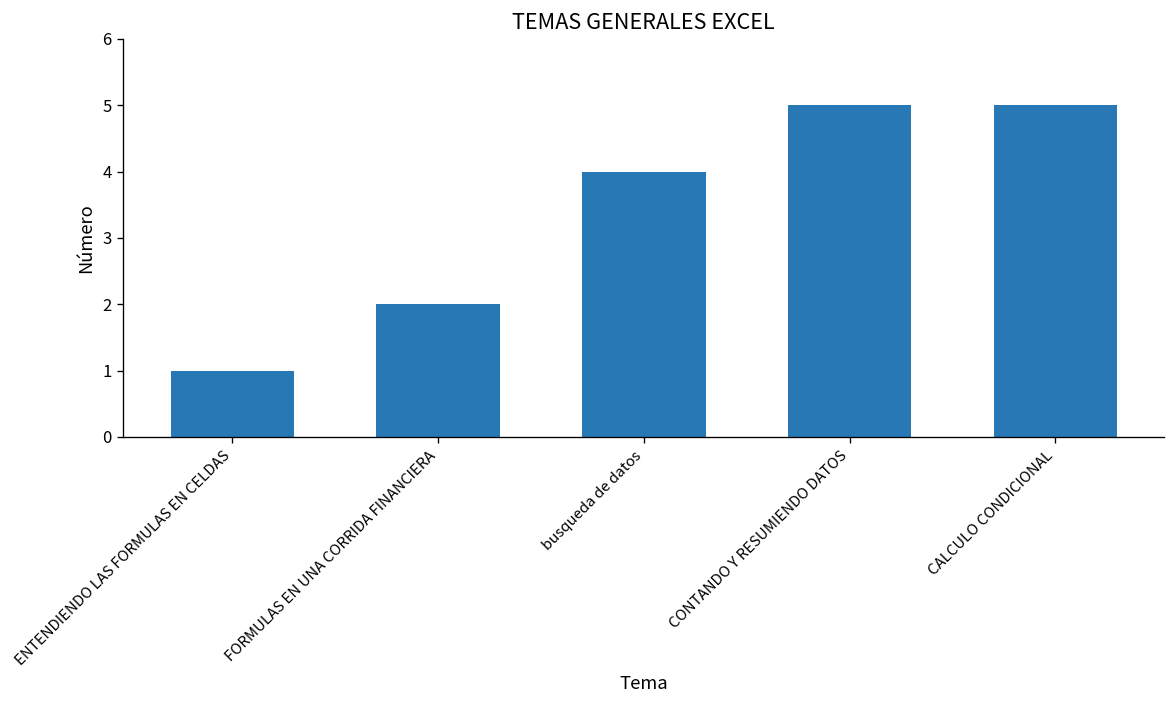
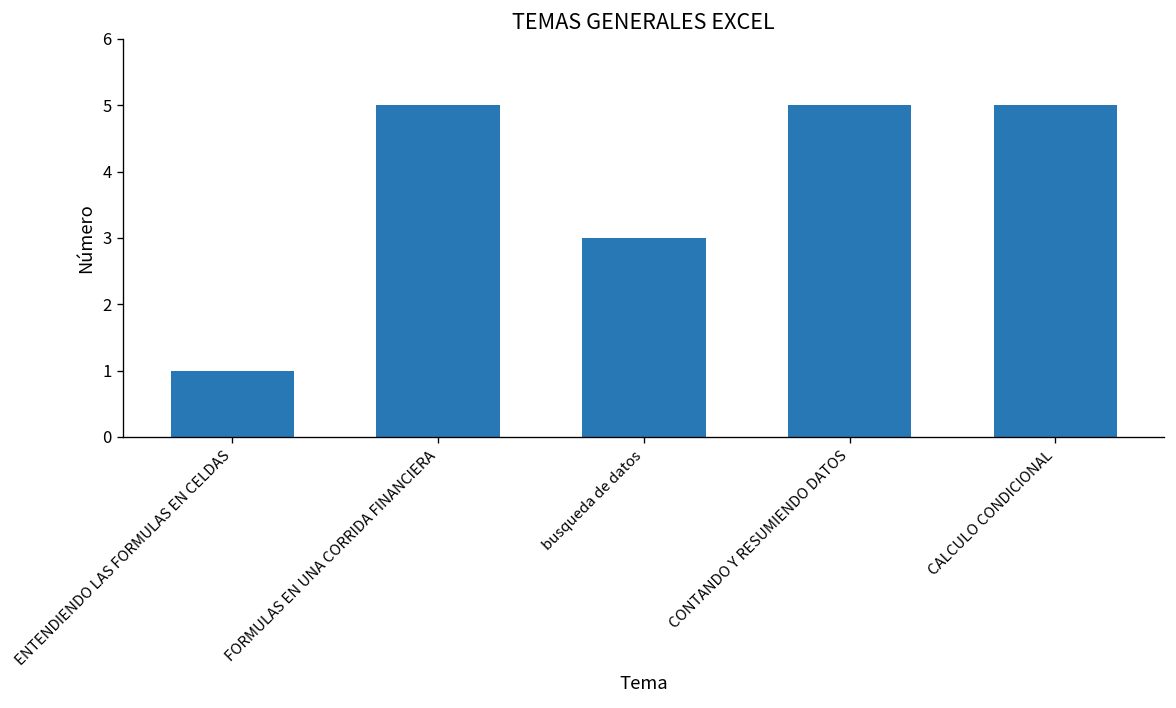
  {
    "ENTENDIENDO LAS FORMULAS EN CELDAS": 1,
-   "FORMULAS EN UNA CORRIDA FINANCIERA": 2,
-   "busqueda de datos": 4,
+   "FORMULAS EN UNA CORRIDA FINANCIERA": 5,
+   "busqueda de datos": 3,
    "CONTANDO Y RESUMIENDO DATOS": 5,
    "CALCULO CONDICIONAL": 5
  }
